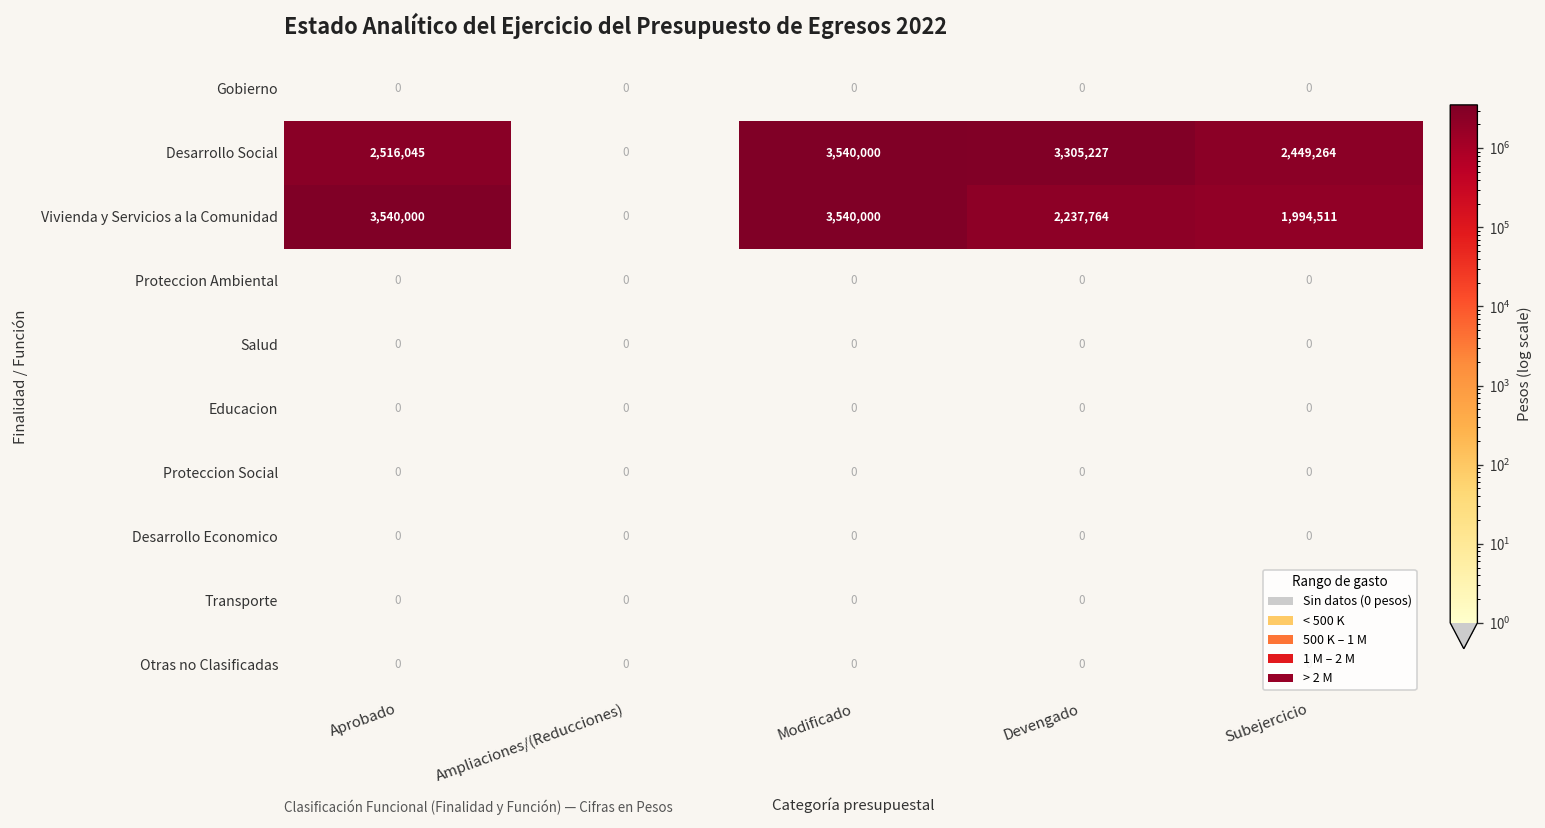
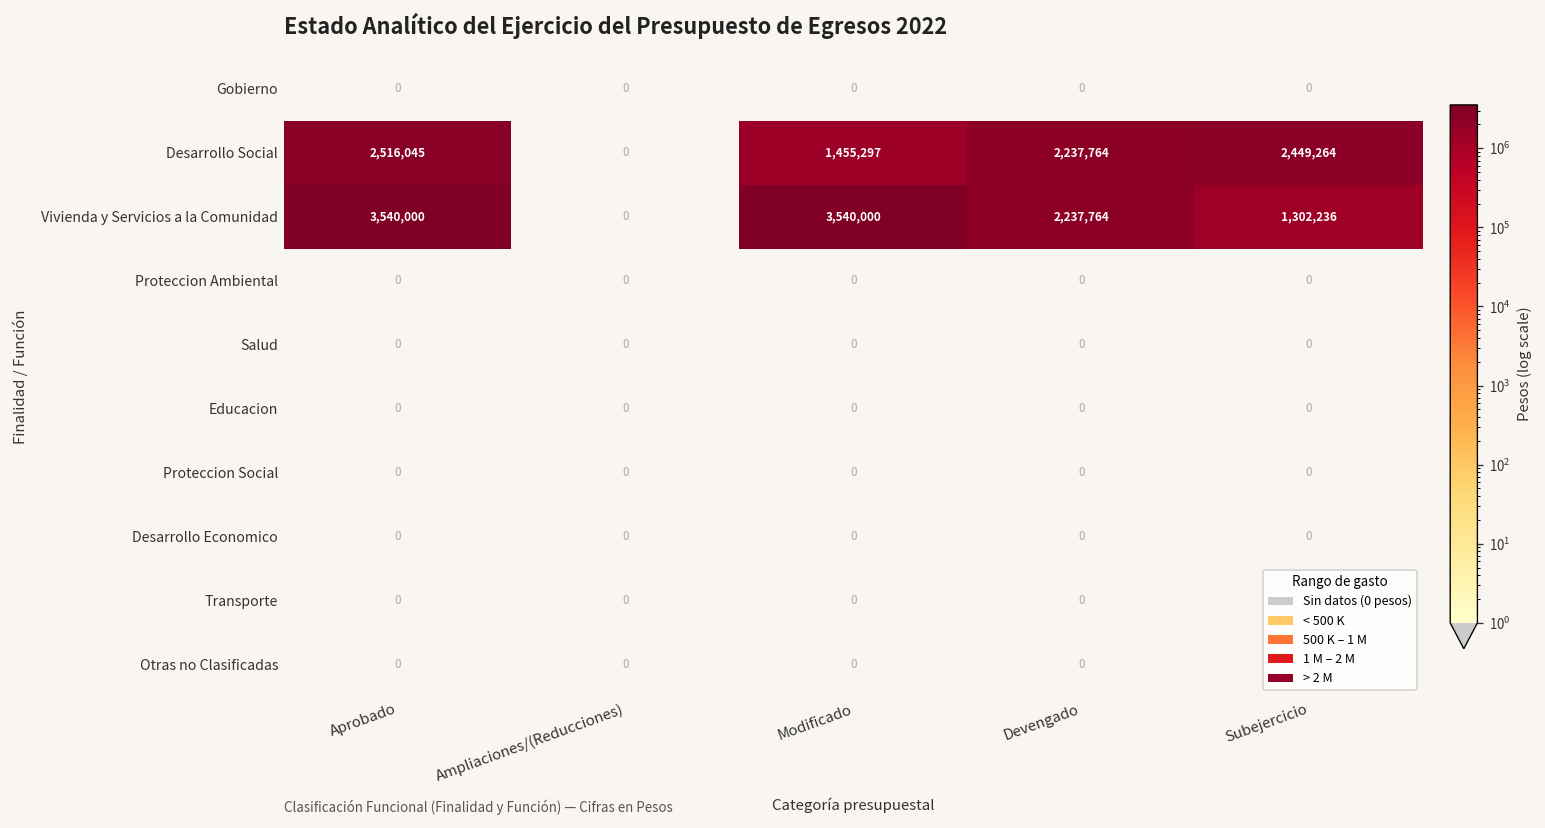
  {
    "Desarrollo Social": {
      "Aprobado": "2,516,045",
-     "Modificado": "3,540,000",
-     "Devengado": "3,305,227",
+     "Modificado": "1,455,297",
+     "Devengado": "2,237,764",
      "Subejercicio": "2,449,264"
    },
    "Vivienda y Servicios a la Comunidad": {
      "Aprobado": "3,540,000",
      "Modificado": "3,540,000",
      "Devengado": "2,237,764",
-     "Subejercicio": "1,994,511"
+     "Subejercicio": "1,302,236"
    }
  }
